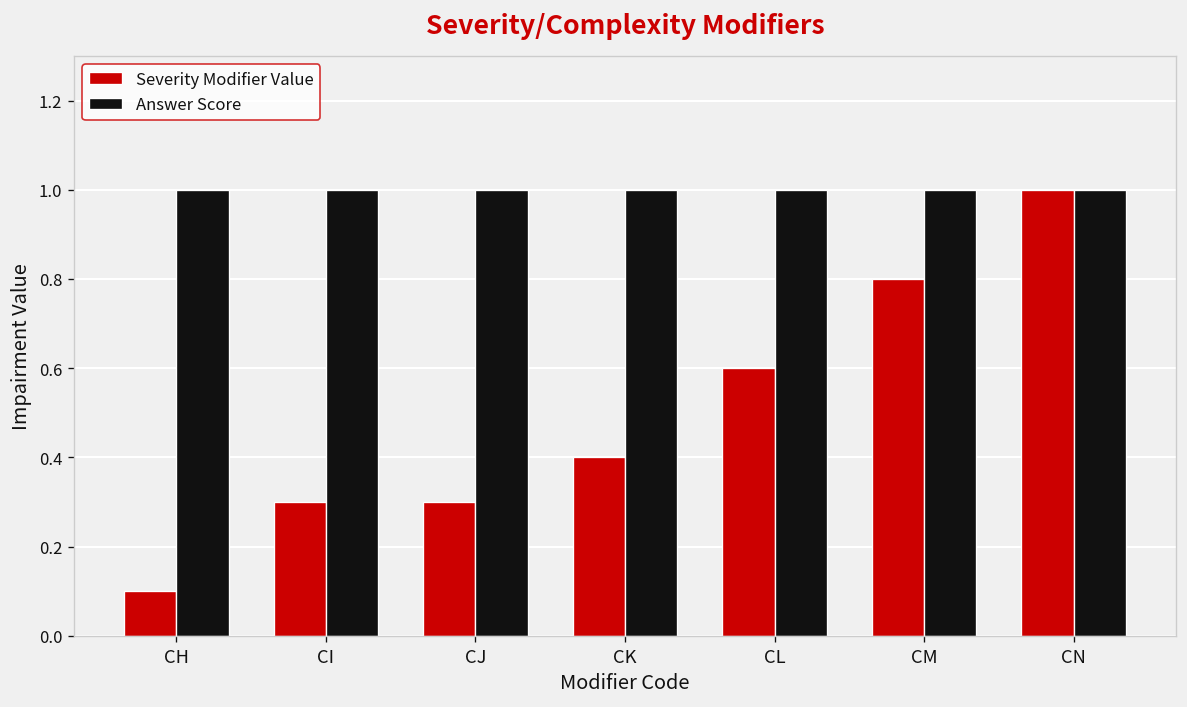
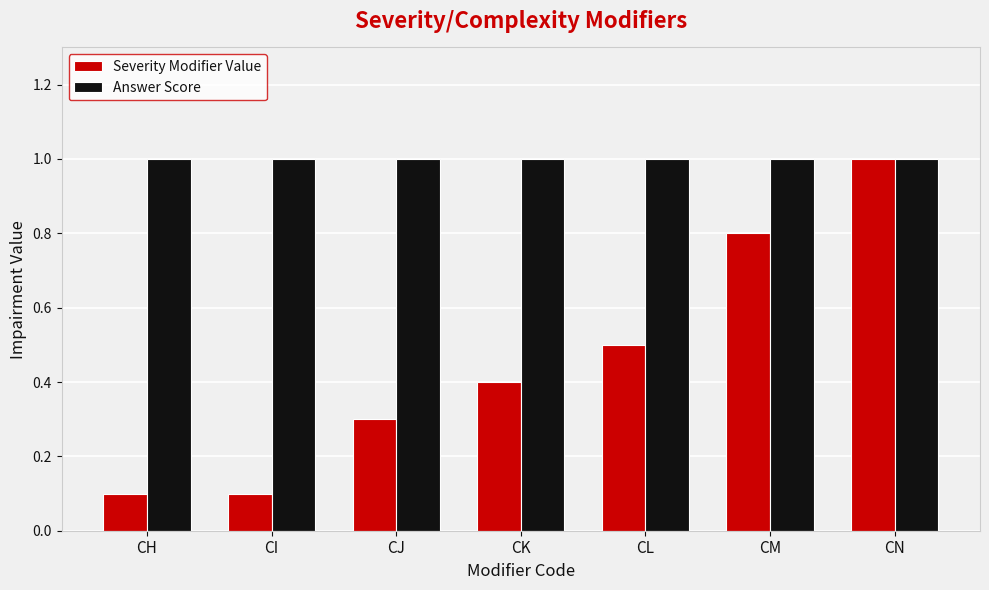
  {
    "Severity Modifier Value": {
      "CH": 0.1,
-     "CI": 0.3,
+     "CI": 0.1,
      "CJ": 0.3,
      "CK": 0.4,
-     "CL": 0.6,
+     "CL": 0.5,
      "CM": 0.8,
      "CN": 1.0
    },
    "Answer Score": {
      "CH": 1.0,
      "CI": 1.0,
      "CJ": 1.0,
      "CK": 1.0,
      "CL": 1.0,
      "CM": 1.0,
      "CN": 1.0
    }
  }
